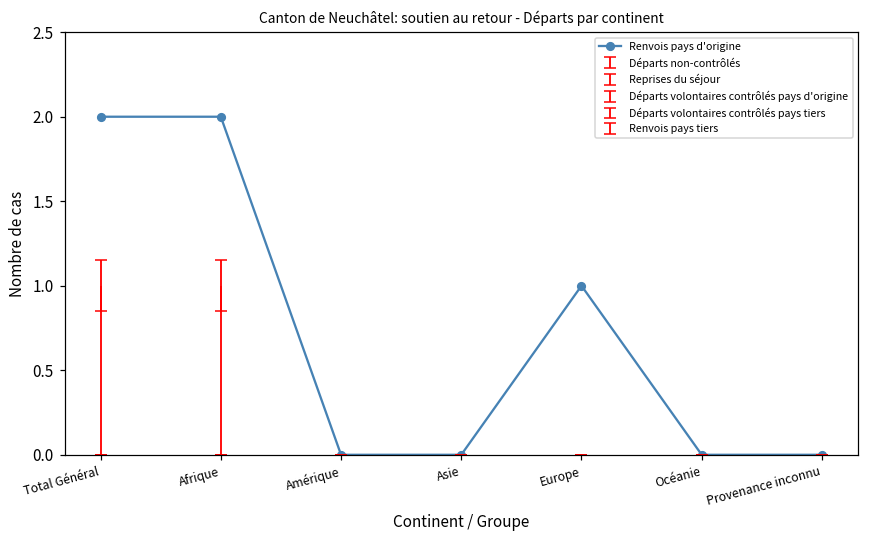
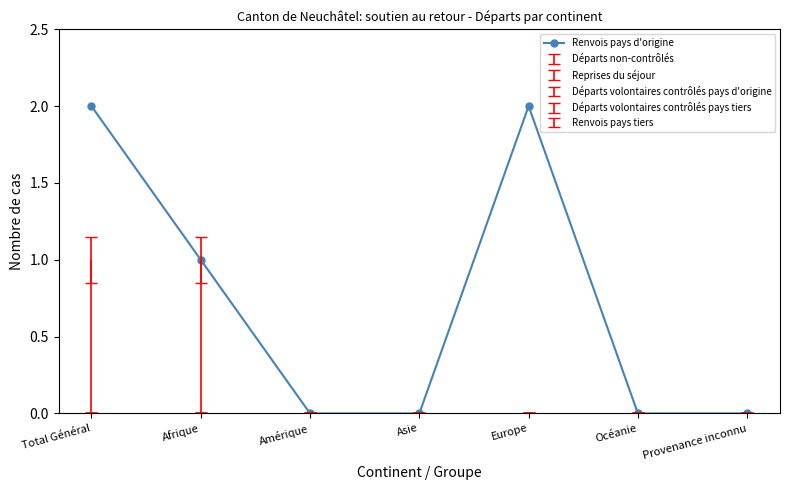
  {
    "Renvois pays d'origine": {
      "Total Général": 2,
-     "Afrique": 2,
-     "Europe": 1
+     "Afrique": 1,
+     "Europe": 2
    }
  }
